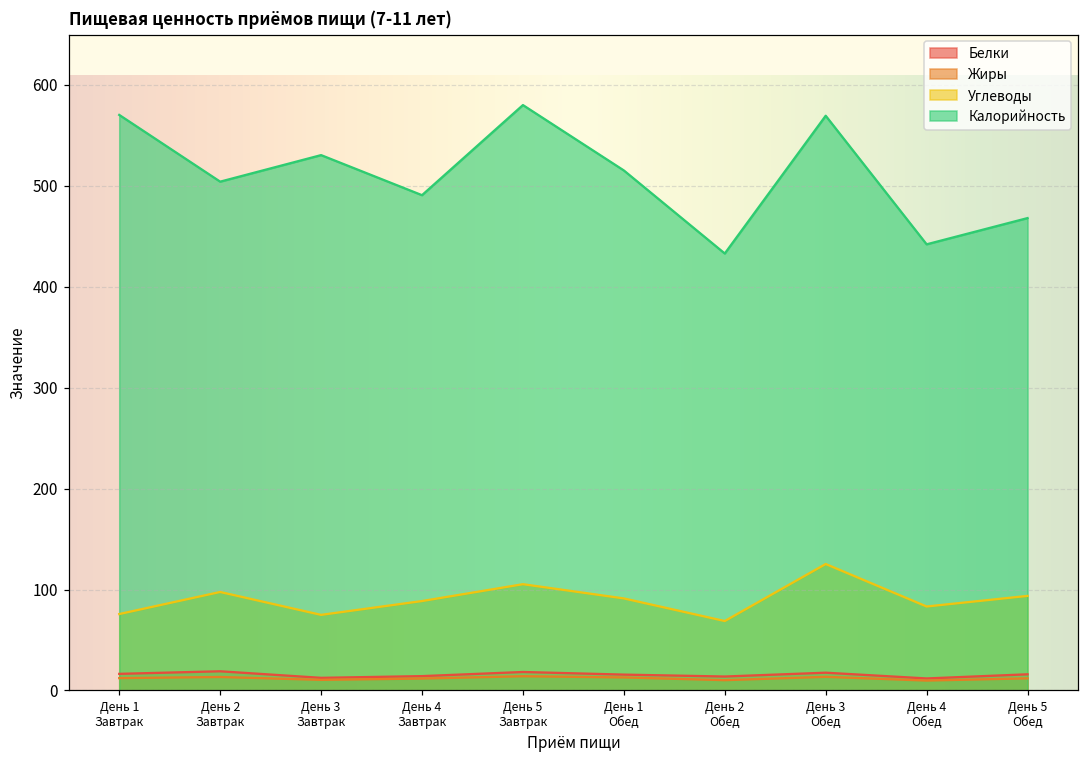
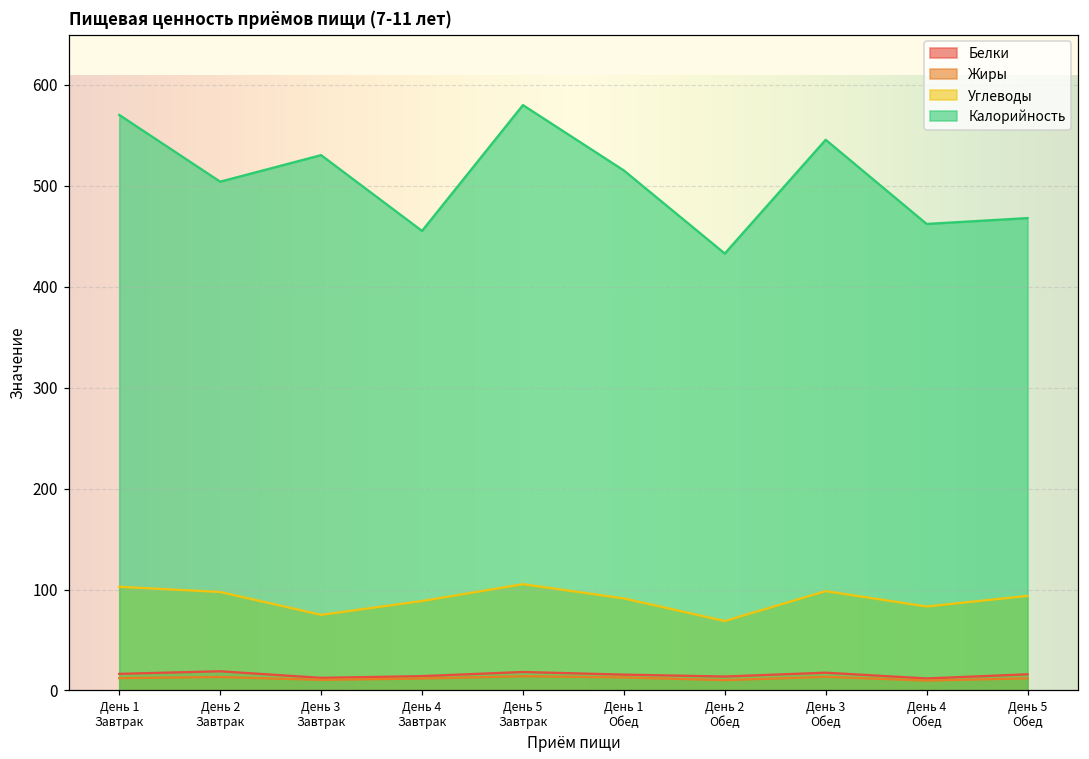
  {
    "Углеводы": {
-     "День 1 Завтрак": 80,
+     "День 1 Завтрак": 100,
      "День 2 Завтрак": 100,
      "День 3 Завтрак": 70,
      "День 4 Завтрак": 90,
      "День 5 Завтрак": 110,
      "День 1 Обед": 90,
      "День 2 Обед": 70,
-     "День 3 Обед": 130,
+     "День 3 Обед": 100,
      "День 4 Обед": 80,
      "День 5 Обед": 90
    },
    "Калорийность": {
      "День 1 Завтрак": 570,
      "День 2 Завтрак": 500,
      "День 3 Завтрак": 530,
-     "День 4 Завтрак": 490,
+     "День 4 Завтрак": 460,
      "День 5 Завтрак": 580,
      "День 1 Обед": 520,
      "День 2 Обед": 430,
-     "День 3 Обед": 570,
-     "День 4 Обед": 440,
+     "День 3 Обед": 550,
+     "День 4 Обед": 460,
      "День 5 Обед": 470
    }
  }
